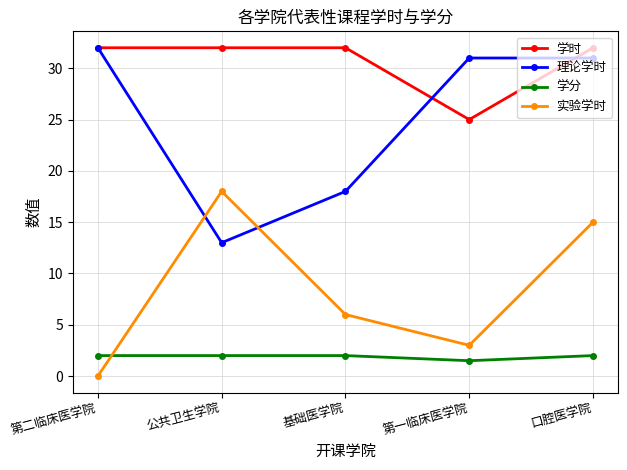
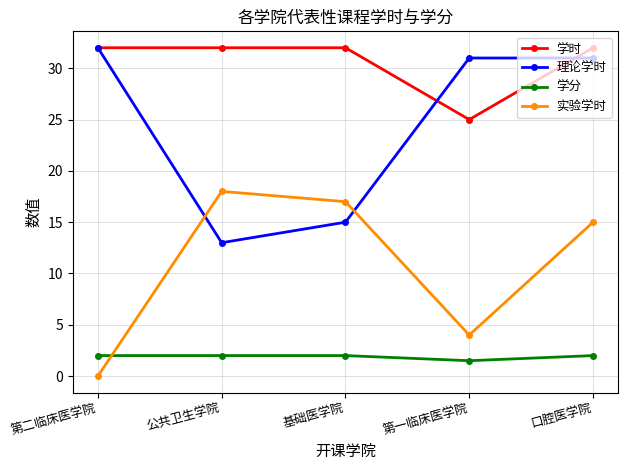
  {
    "学时": {
      "公共卫生学院": 32,
      "基础医学院": 32,
      "第一临床医学院": 25
    },
    "理论学时": {
      "公共卫生学院": 13,
-     "基础医学院": 18,
+     "基础医学院": 15,
      "第一临床医学院": 31
    },
    "学分": {
      "第二临床医学院": 2,
      "公共卫生学院": 2,
      "基础医学院": 2,
      "第一临床医学院": 1.5,
      "口腔医学院": 2
    },
    "实验学时": {
      "第二临床医学院": 0,
      "公共卫生学院": 18,
-     "基础医学院": 6,
-     "第一临床医学院": 3,
+     "基础医学院": 17,
+     "第一临床医学院": 4,
      "口腔医学院": 15
    }
  }
